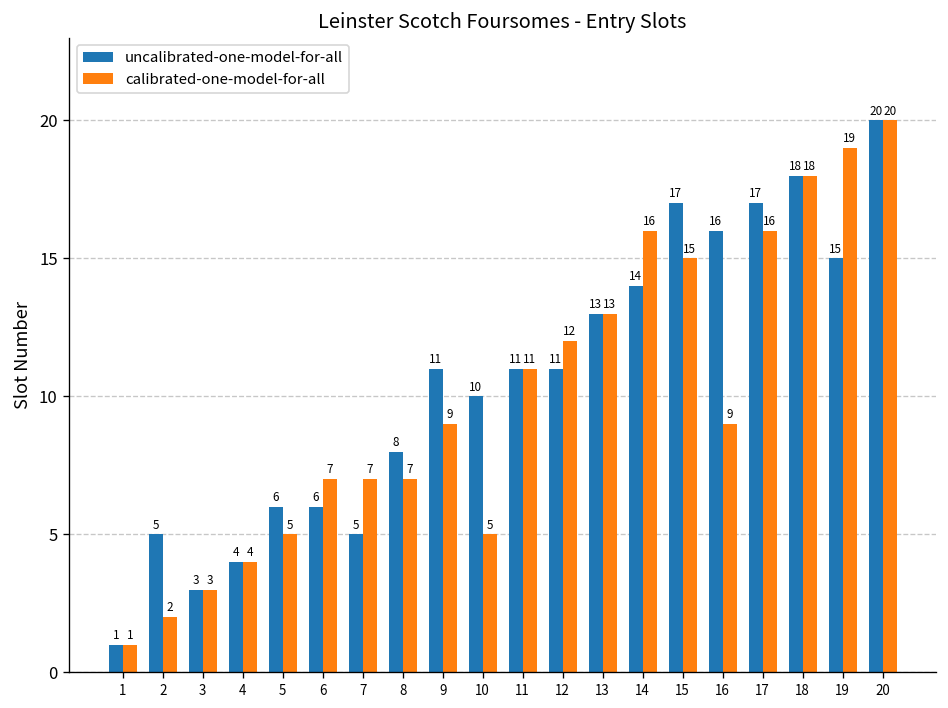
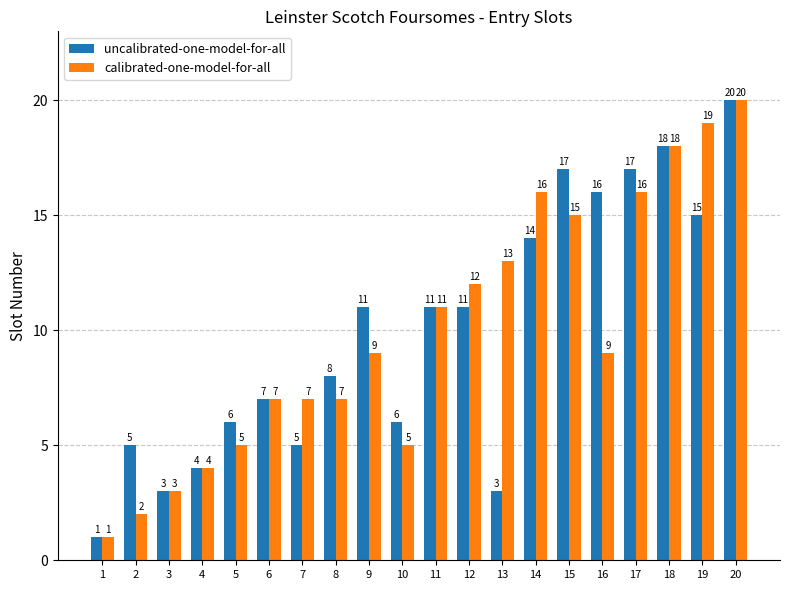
  {
    "uncalibrated-one-model-for-all": {
      "1": 1,
      "2": 5,
      "3": 3,
      "4": 4,
      "5": 6,
-     "6": 6,
+     "6": 7,
      "7": 5,
      "8": 8,
      "9": 11,
-     "10": 10,
+     "10": 6,
      "11": 11,
      "12": 11,
-     "13": 13,
+     "13": 3,
      "14": 14,
      "15": 17,
      "16": 16,
      "17": 17,
      "18": 18,
      "19": 15,
      "20": 20
    },
    "calibrated-one-model-for-all": {
      "1": 1,
      "2": 2,
      "3": 3,
      "4": 4,
      "5": 5,
      "6": 7,
      "7": 7,
      "8": 7,
      "9": 9,
      "10": 5,
      "11": 11,
      "12": 12,
      "13": 13,
      "14": 16,
      "15": 15,
      "16": 9,
      "17": 16,
      "18": 18,
      "19": 19,
      "20": 20
    }
  }
